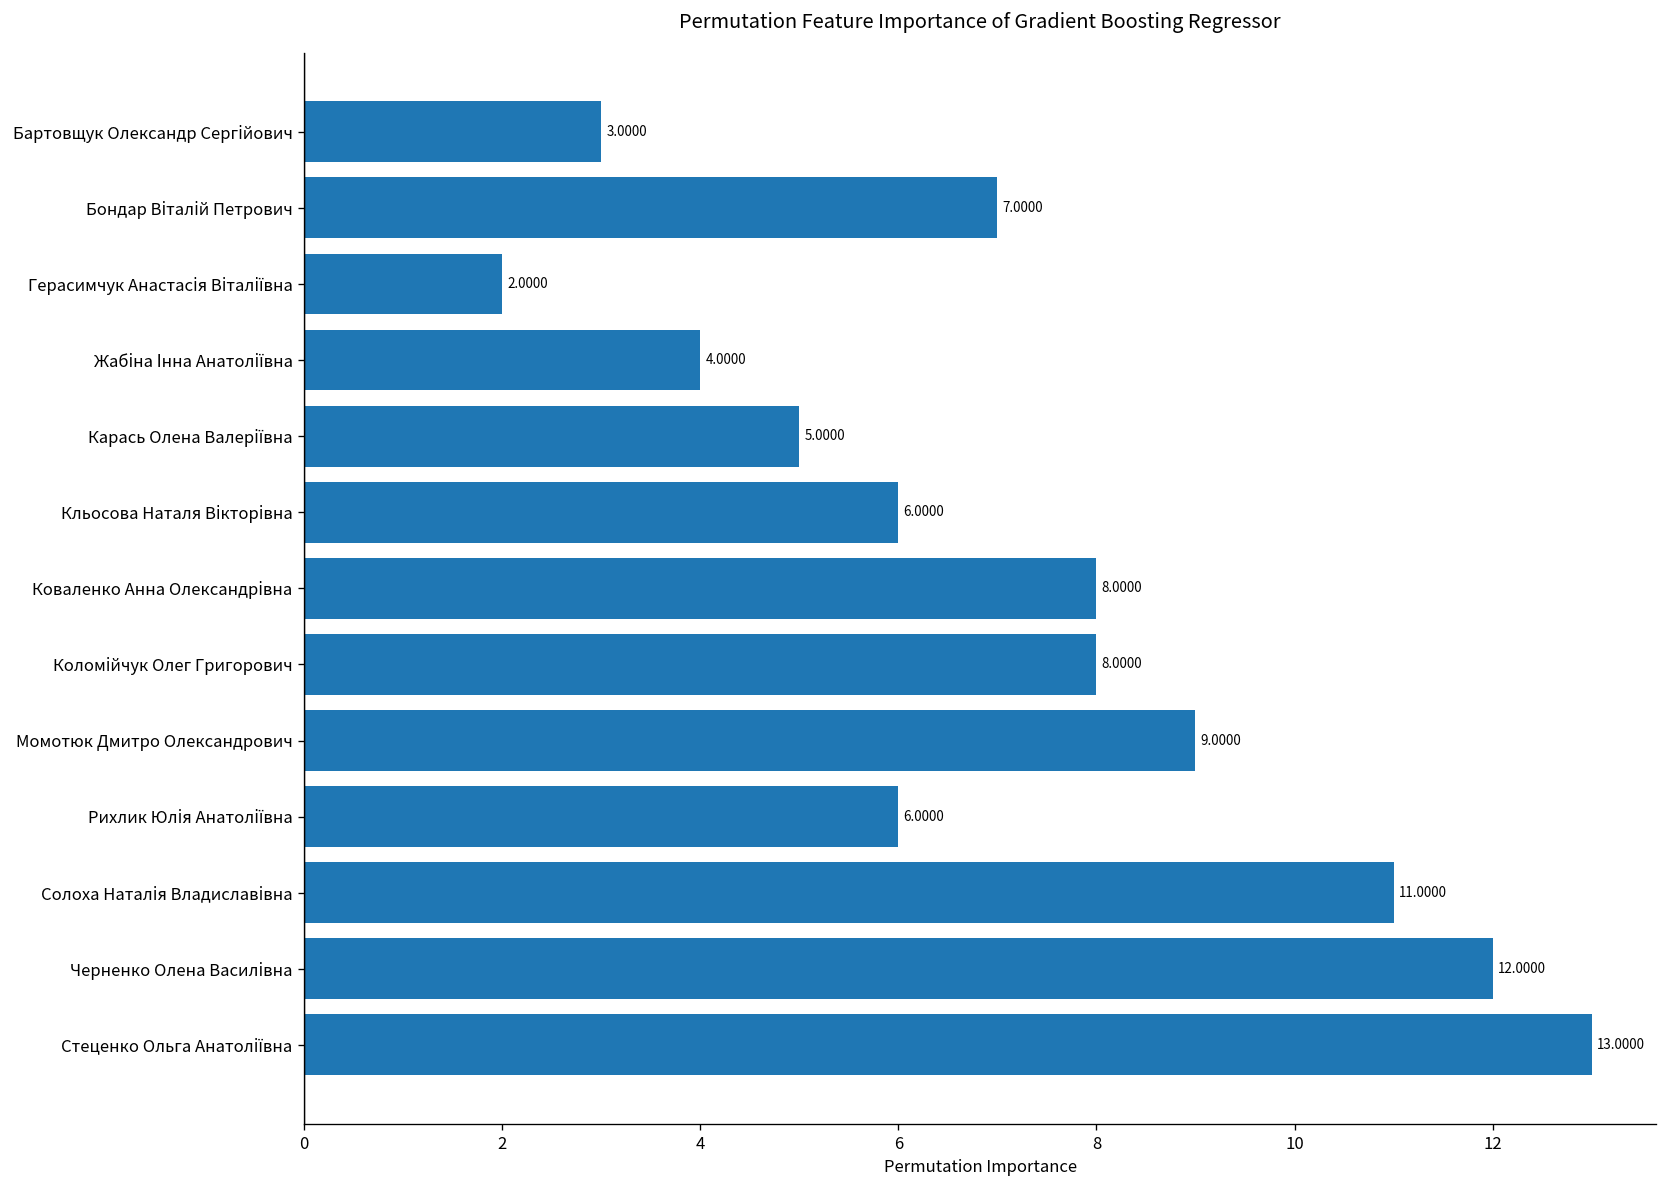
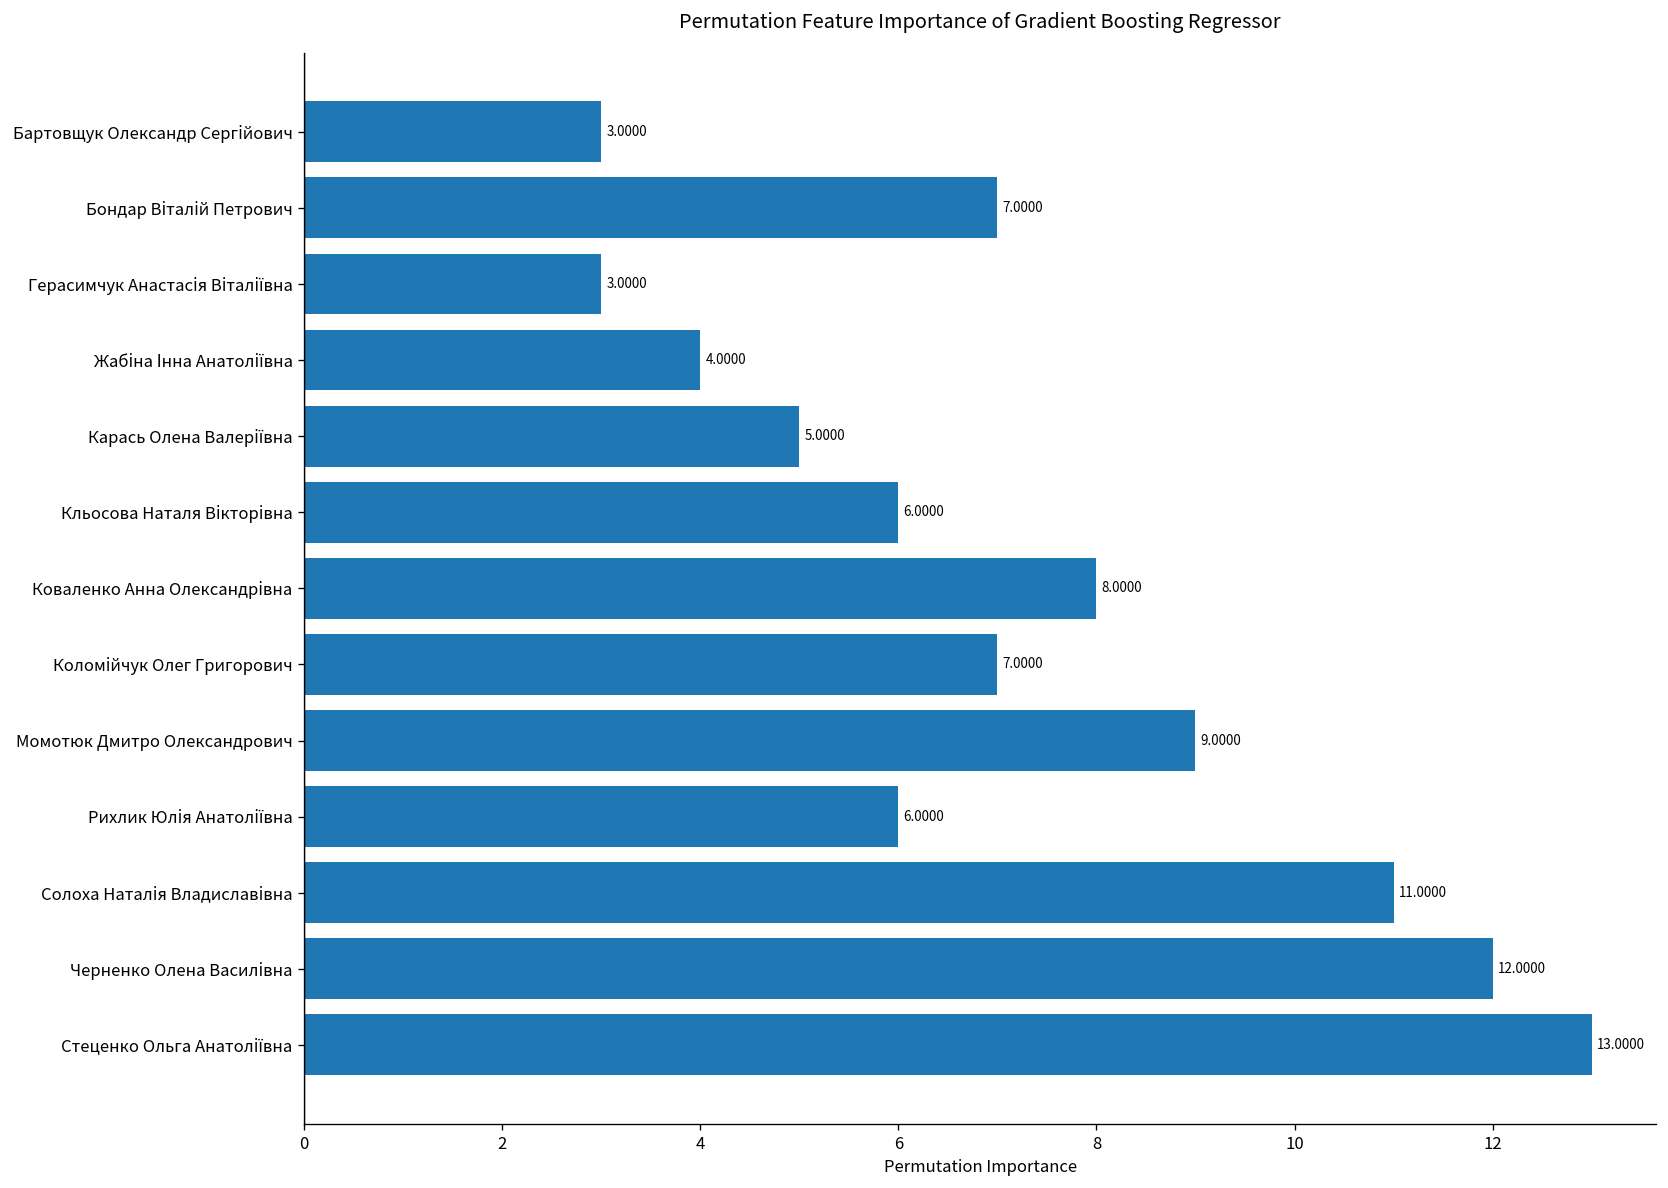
  {
    "Бартовщук Олександр Сергійович": 3.0000,
    "Бондар Віталій Петрович": 7.0000,
-   "Герасимчук Анастасія Віталіївна": 2.0000,
+   "Герасимчук Анастасія Віталіївна": 3.0000,
    "Жабіна Інна Анатоліївна": 4.0000,
    "Карась Олена Валеріївна": 5.0000,
    "Кльосова Наталя Вікторівна": 6.0000,
    "Коваленко Анна Олександрівна": 8.0000,
-   "Коломійчук Олег Григорович": 8.0000,
+   "Коломійчук Олег Григорович": 7.0000,
    "Момотюк Дмитро Олександрович": 9.0000,
    "Рихлик Юлія Анатоліївна": 6.0000,
    "Солоха Наталія Владиславівна": 11.0000,
    "Черненко Олена Василівна": 12.0000,
    "Стеценко Ольга Анатоліївна": 13.0000
  }
